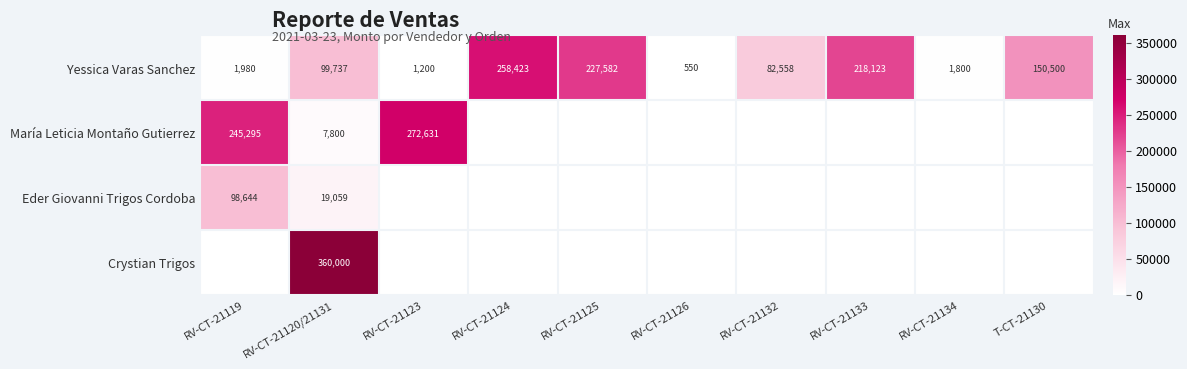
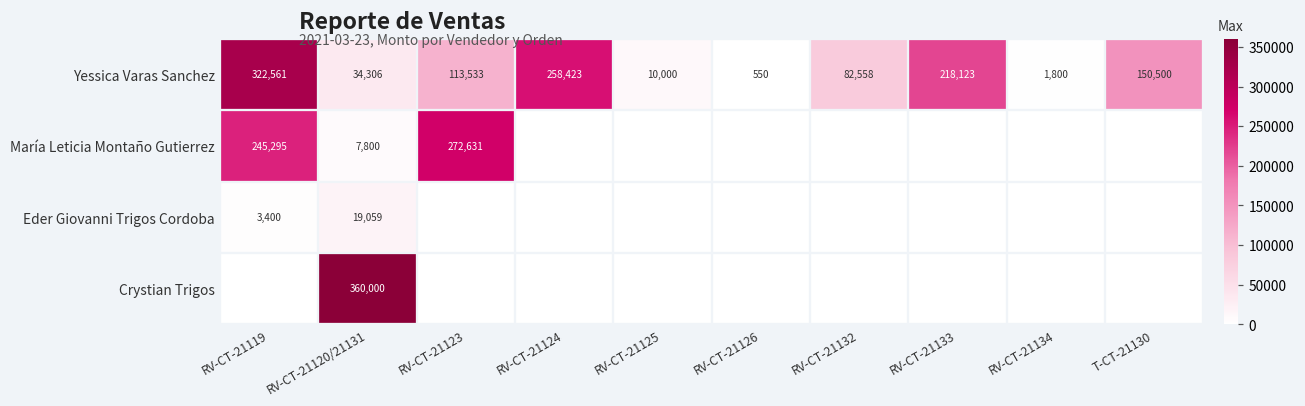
  {
    "Yessica Varas Sanchez": {
-     "RV-CT-21119": "1,980",
-     "RV-CT-21120/21131": "99,737",
-     "RV-CT-21123": "1,200",
+     "RV-CT-21119": "322,561",
+     "RV-CT-21120/21131": "34,306",
+     "RV-CT-21123": "113,533",
      "RV-CT-21124": "258,423",
-     "RV-CT-21125": "227,582",
+     "RV-CT-21125": "10,000",
      "RV-CT-21126": "550",
      "RV-CT-21132": "82,558",
      "RV-CT-21133": "218,123",
      "RV-CT-21134": "1,800",
      "T-CT-21130": "150,500"
    },
    "María Leticia Montaño Gutierrez": {
      "RV-CT-21119": "245,295",
      "RV-CT-21120/21131": "7,800",
      "RV-CT-21123": "272,631"
    },
    "Eder Giovanni Trigos Cordoba": {
-     "RV-CT-21119": "98,644",
+     "RV-CT-21119": "3,400",
      "RV-CT-21120/21131": "19,059"
    },
    "Crystian Trigos": {
      "RV-CT-21120/21131": "360,000"
    }
  }
